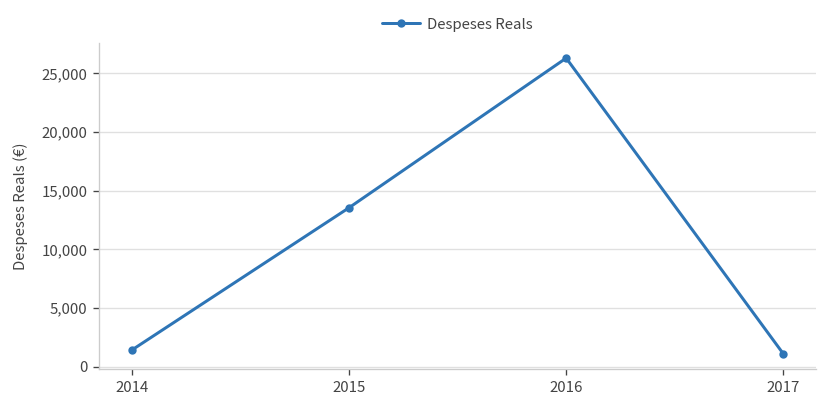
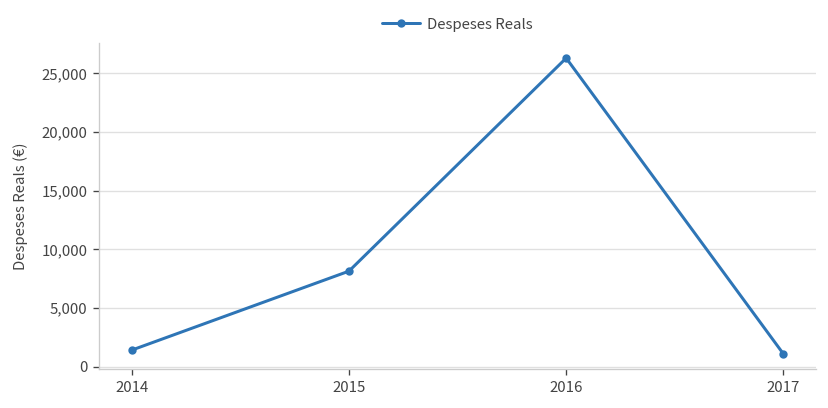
  {
    "2014": "1,000",
-   "2015": "14,000",
+   "2015": "8,000",
    "2016": "26,000",
    "2017": "1,000"
  }
